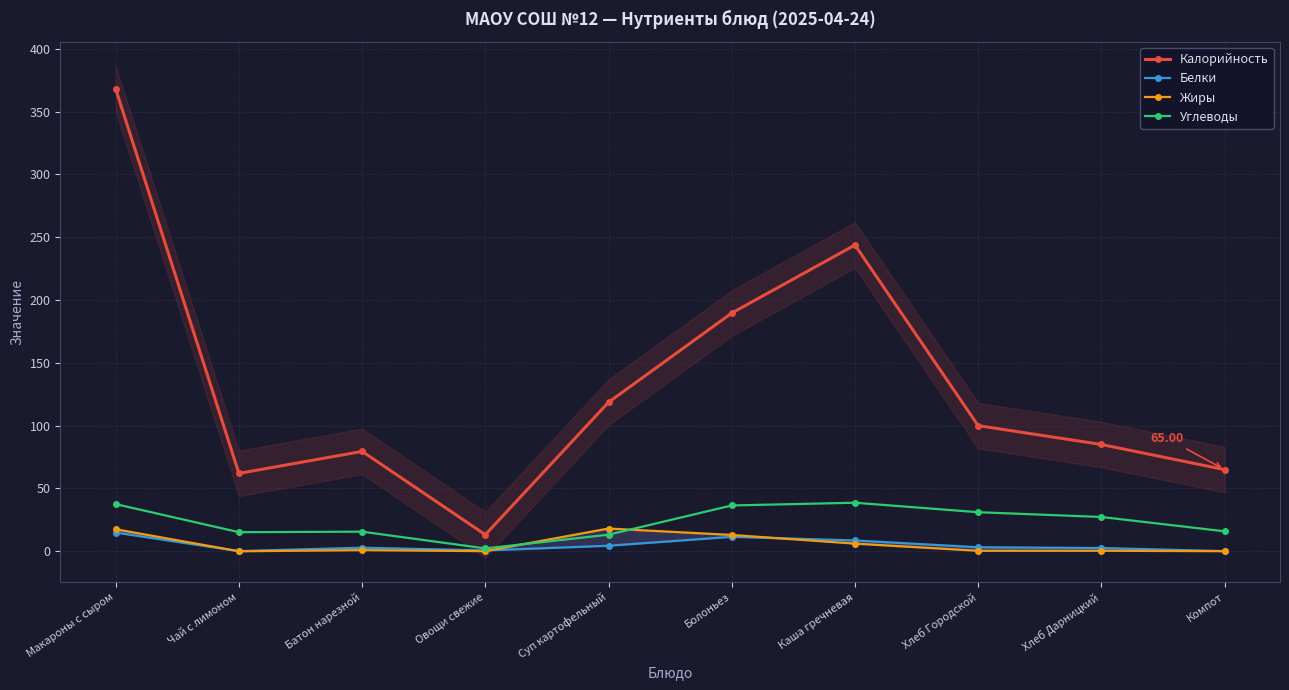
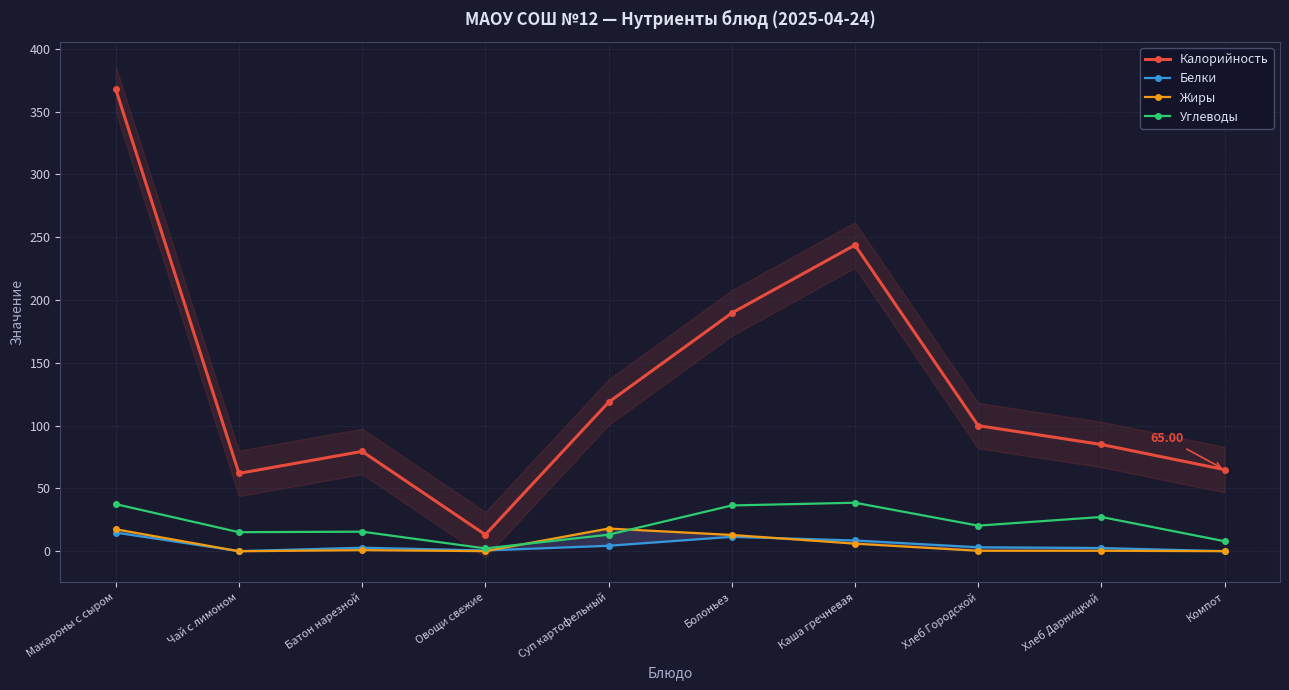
  {
    "Белки": {
      "Макароны с сыром": 15,
      "Суп картофельный": 4
    },
    "Жиры": {
      "Каша гречневая": 6,
      "Хлеб Городской": 0,
      "Хлеб Дарницкий": 0
    },
    "Углеводы": {
      "Макароны с сыром": 38,
      "Чай с лимоном": 15,
      "Батон нарезной": 16,
      "Суп картофельный": 13,
      "Болоньез": 36,
      "Каша гречневая": 39,
-     "Хлеб Городской": 31,
+     "Хлеб Городской": 20,
      "Хлеб Дарницкий": 27,
-     "Компот": 16
+     "Компот": 8
    }
  }
